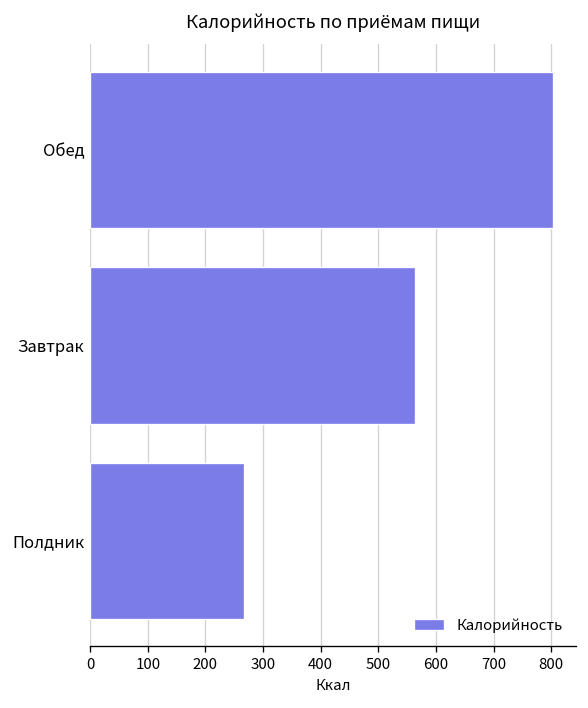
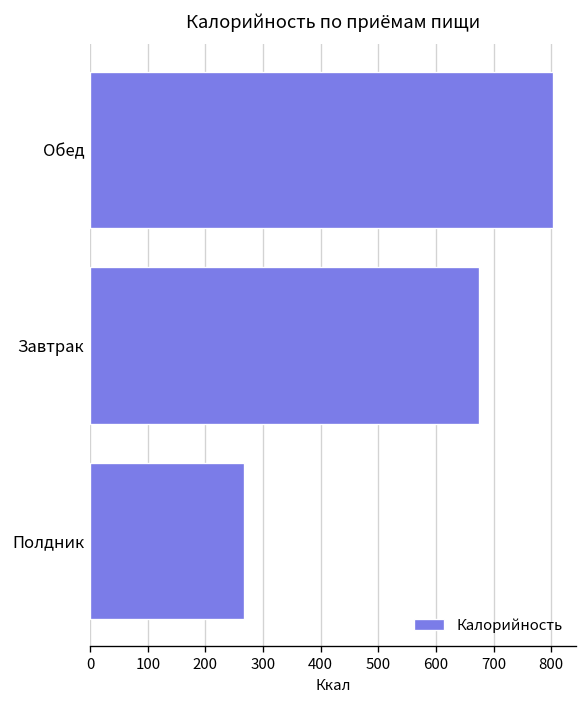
  {
    "Обед": 800,
-   "Завтрак": 560,
+   "Завтрак": 670,
    "Полдник": 270
  }
